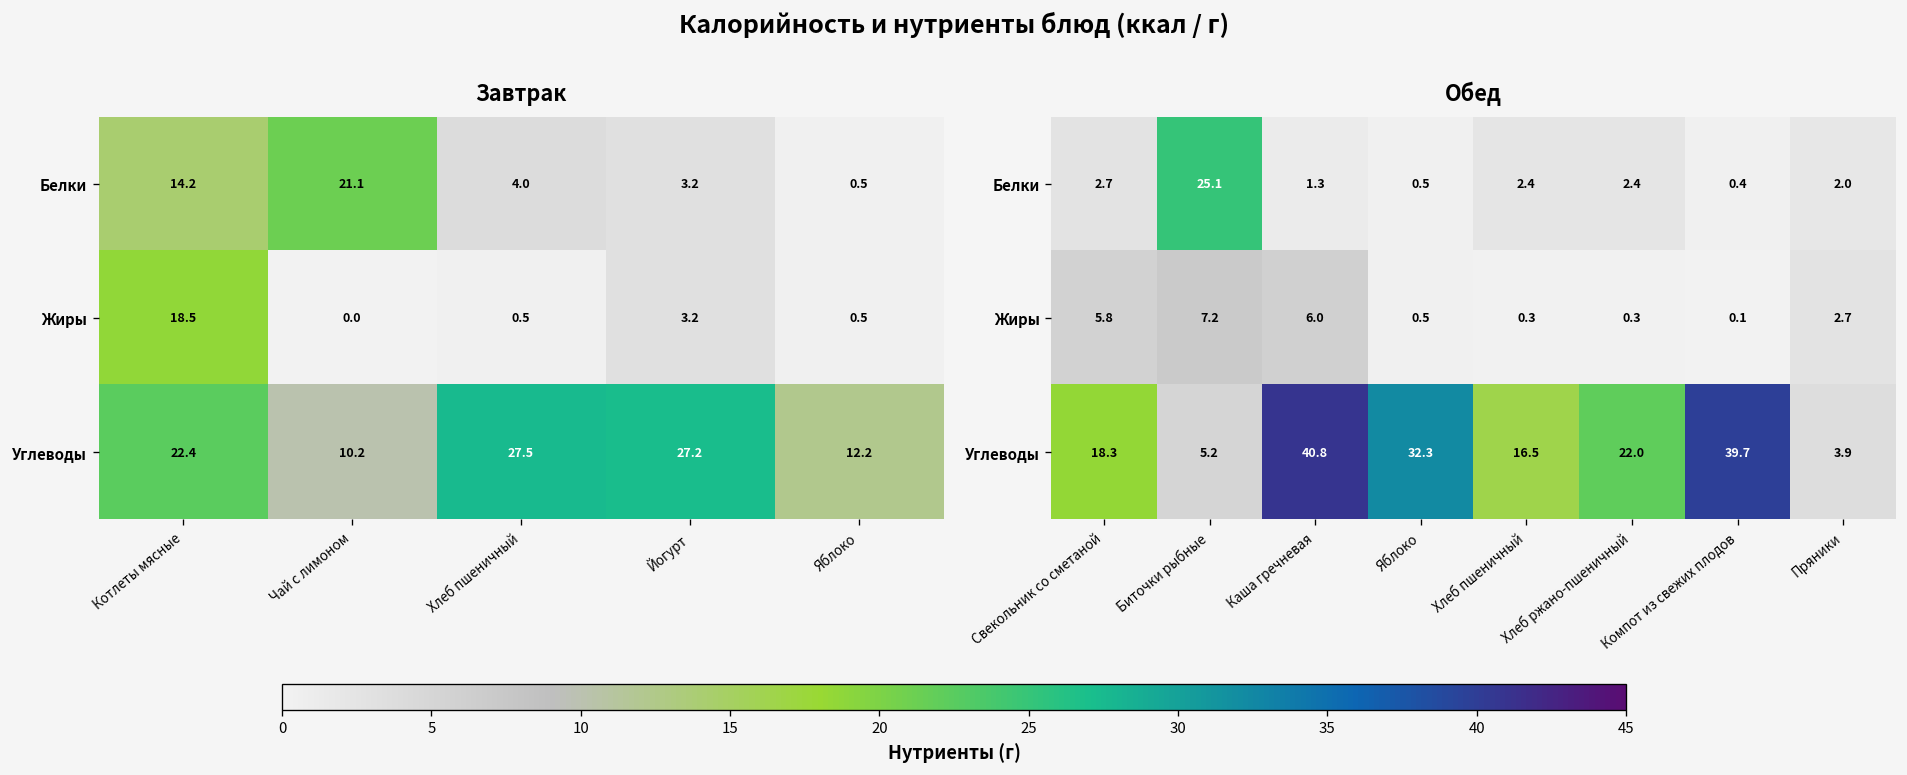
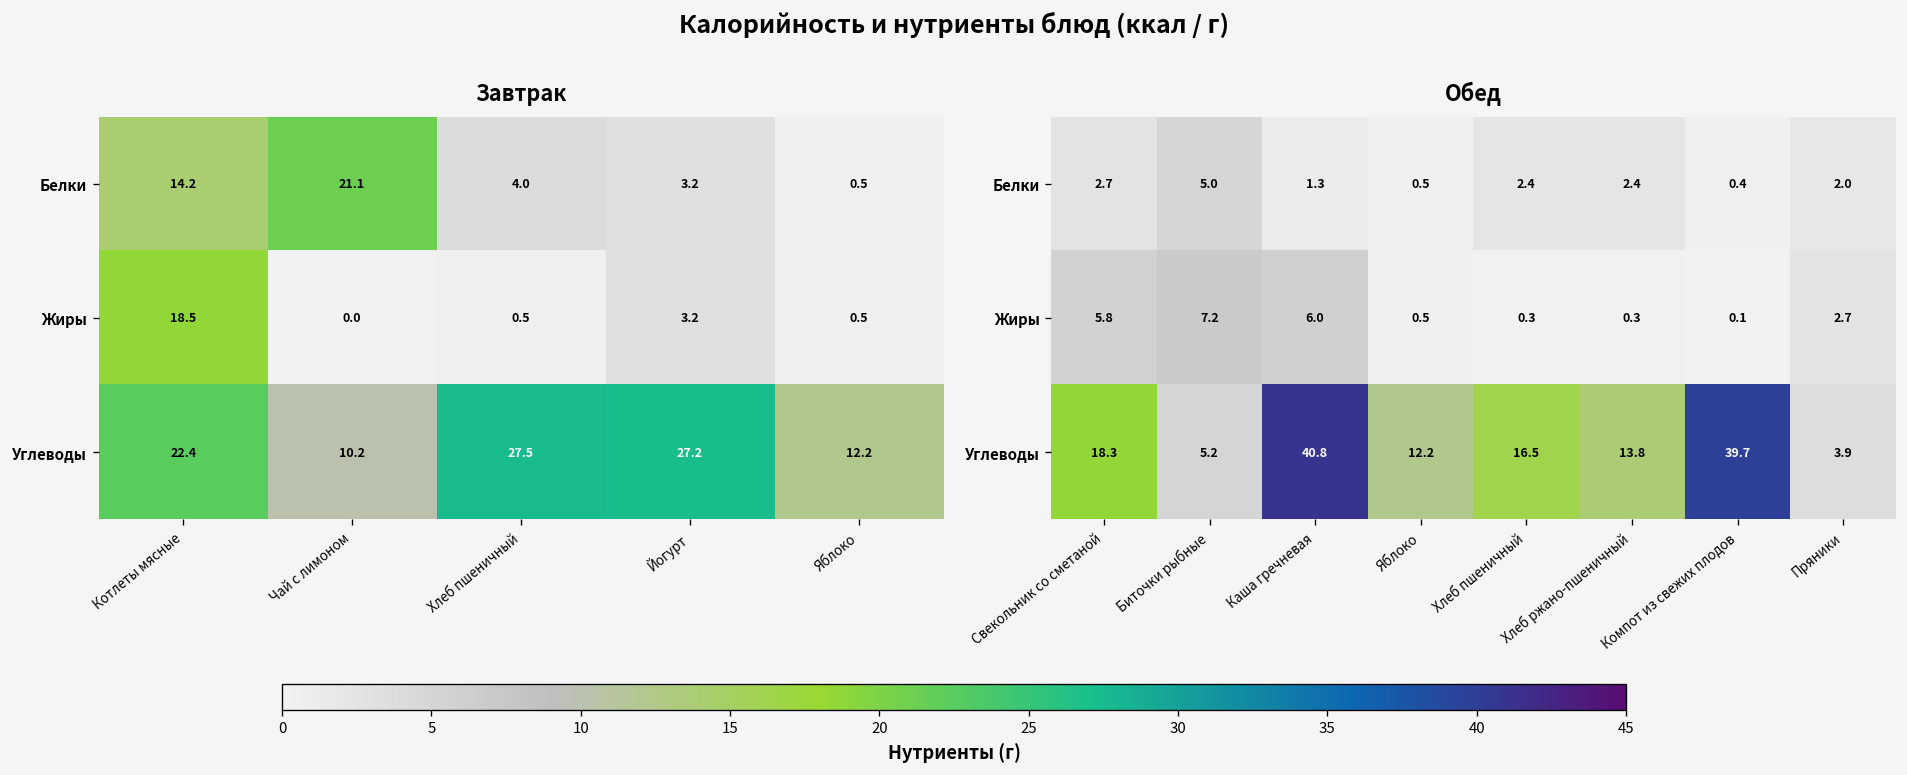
  {
    "Завтрак": {
      "Белки": {
        "Котлеты мясные": 14.2,
        "Чай с лимоном": 21.1,
        "Хлеб пшеничный": 4.0,
        "Йогурт": 3.2,
        "Яблоко": 0.5
      },
      "Жиры": {
        "Котлеты мясные": 18.5,
        "Чай с лимоном": 0.0,
        "Хлеб пшеничный": 0.5,
        "Йогурт": 3.2,
        "Яблоко": 0.5
      },
      "Углеводы": {
        "Котлеты мясные": 22.4,
        "Чай с лимоном": 10.2,
        "Хлеб пшеничный": 27.5,
        "Йогурт": 27.2,
        "Яблоко": 12.2
      }
    },
    "Обед": {
      "Белки": {
        "Свекольник со сметаной": 2.7,
-       "Биточки рыбные": 25.1,
+       "Биточки рыбные": 5.0,
        "Каша гречневая": 1.3,
        "Яблоко": 0.5,
        "Хлеб пшеничный": 2.4,
        "Хлеб ржано-пшеничный": 2.4,
        "Компот из свежих плодов": 0.4,
        "Пряники": 2.0
      },
      "Жиры": {
        "Свекольник со сметаной": 5.8,
        "Биточки рыбные": 7.2,
        "Каша гречневая": 6.0,
        "Яблоко": 0.5,
        "Хлеб пшеничный": 0.3,
        "Хлеб ржано-пшеничный": 0.3,
        "Компот из свежих плодов": 0.1,
        "Пряники": 2.7
      },
      "Углеводы": {
        "Свекольник со сметаной": 18.3,
        "Биточки рыбные": 5.2,
        "Каша гречневая": 40.8,
-       "Яблоко": 32.3,
+       "Яблоко": 12.2,
        "Хлеб пшеничный": 16.5,
-       "Хлеб ржано-пшеничный": 22.0,
+       "Хлеб ржано-пшеничный": 13.8,
        "Компот из свежих плодов": 39.7,
        "Пряники": 3.9
      }
    }
  }
